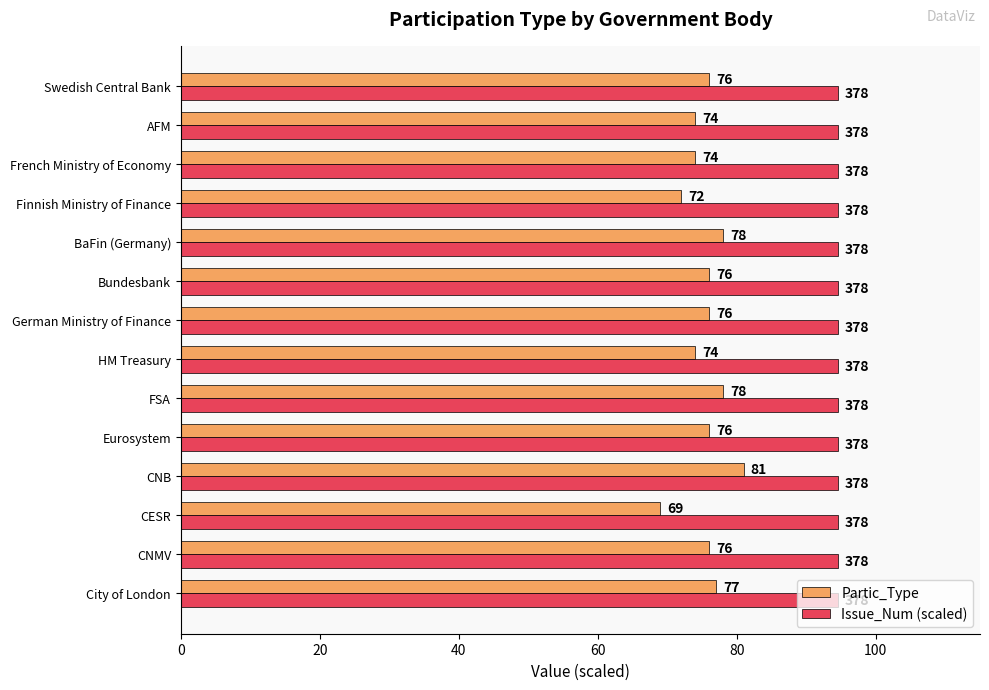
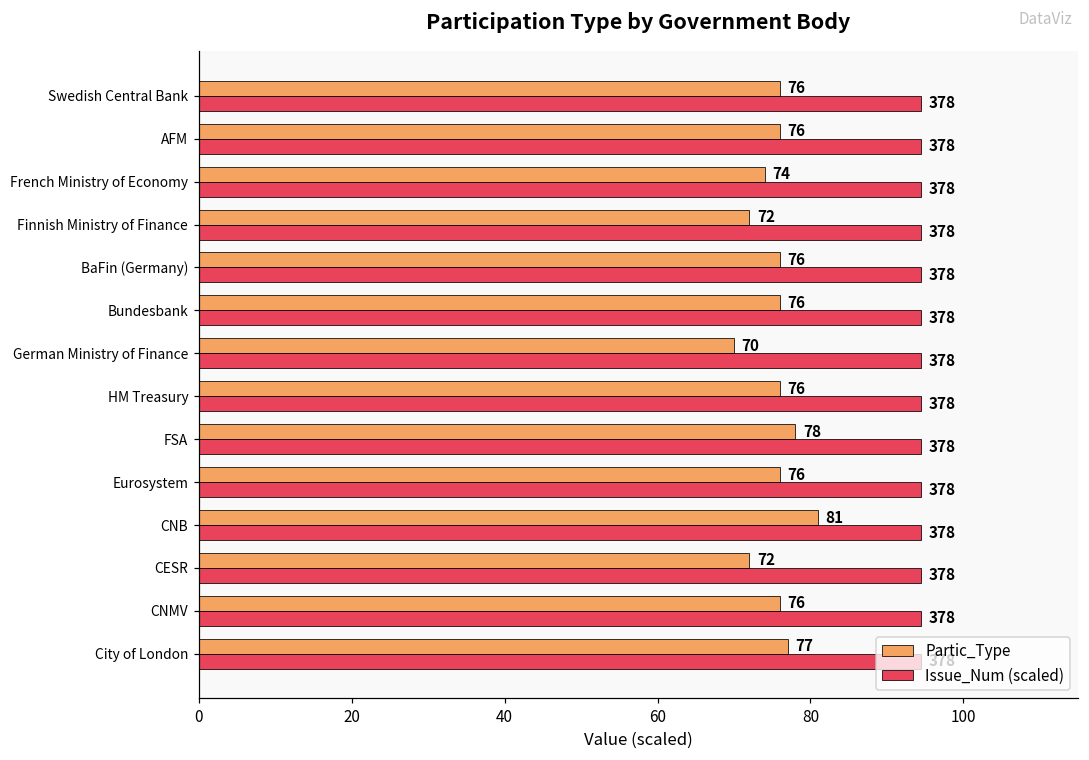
  {
    "Partic_Type": {
      "Swedish Central Bank": 76,
-     "AFM": 74,
+     "AFM": 76,
      "French Ministry of Economy": 74,
      "Finnish Ministry of Finance": 72,
-     "BaFin (Germany)": 78,
+     "BaFin (Germany)": 76,
      "Bundesbank": 76,
-     "German Ministry of Finance": 76,
-     "HM Treasury": 74,
+     "German Ministry of Finance": 70,
+     "HM Treasury": 76,
      "FSA": 78,
      "Eurosystem": 76,
      "CNB": 81,
-     "CESR": 69,
+     "CESR": 72,
      "CNMV": 76,
      "City of London": 77
    }
  }
